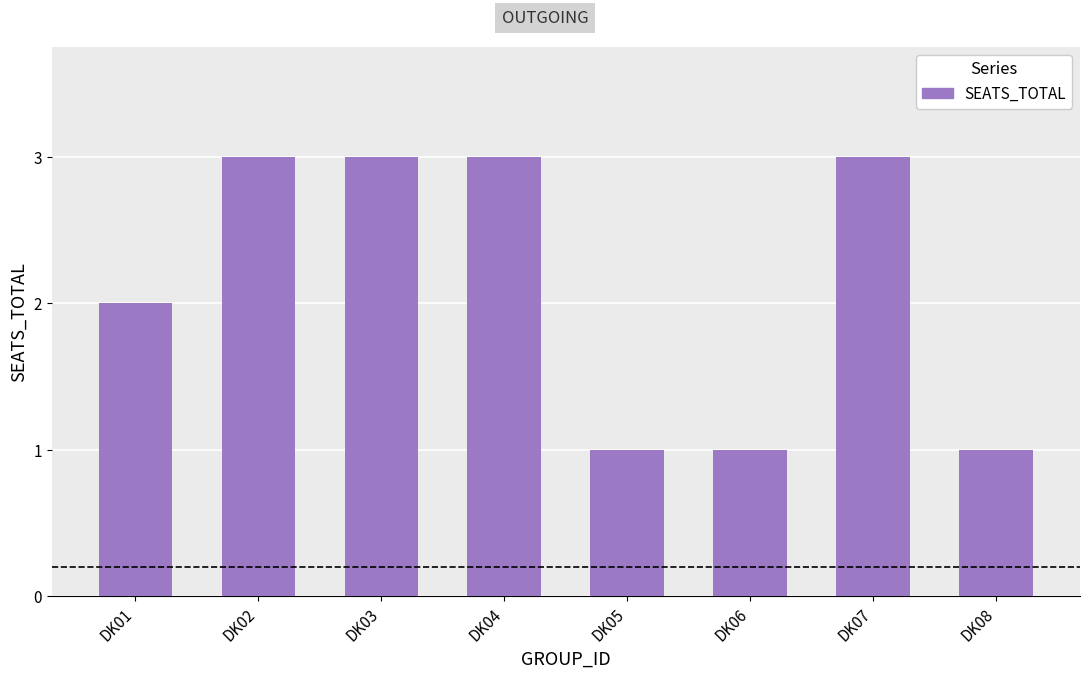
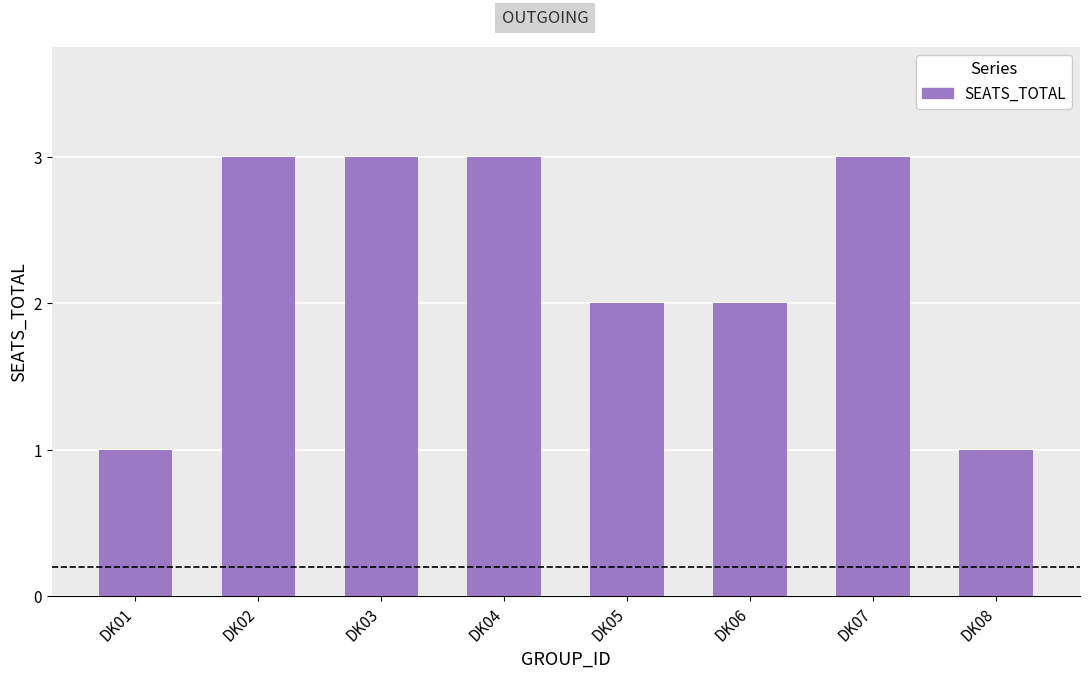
  {
-   "DK01": 2,
+   "DK01": 1,
    "DK02": 3,
    "DK03": 3,
    "DK04": 3,
-   "DK05": 1,
-   "DK06": 1,
+   "DK05": 2,
+   "DK06": 2,
    "DK07": 3,
    "DK08": 1
  }
